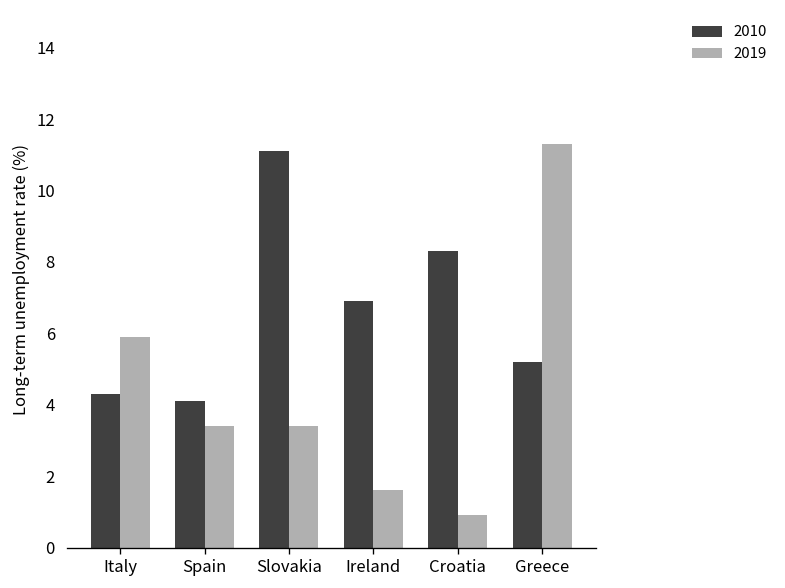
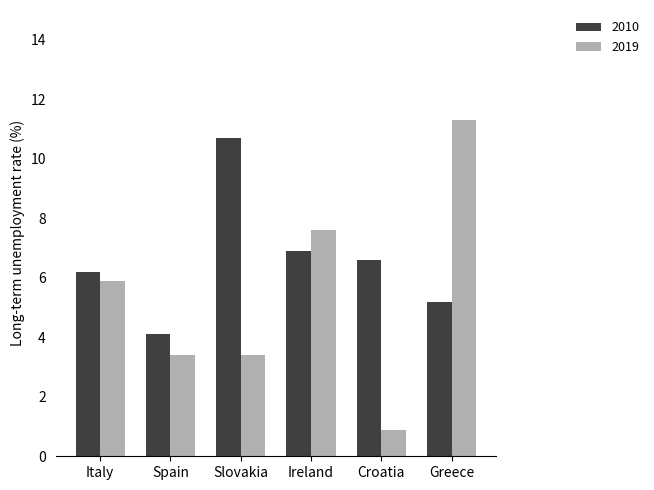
  {
    "2010": {
-     "Italy": 4.3,
+     "Italy": 6.2,
      "Spain": 4.1,
-     "Slovakia": 11.1,
+     "Slovakia": 10.7,
      "Ireland": 6.9,
-     "Croatia": 8.3,
+     "Croatia": 6.6,
      "Greece": 5.2
    },
    "2019": {
      "Italy": 5.9,
      "Spain": 3.4,
      "Slovakia": 3.4,
-     "Ireland": 1.6,
+     "Ireland": 7.6,
      "Croatia": 0.9,
      "Greece": 11.3
    }
  }
